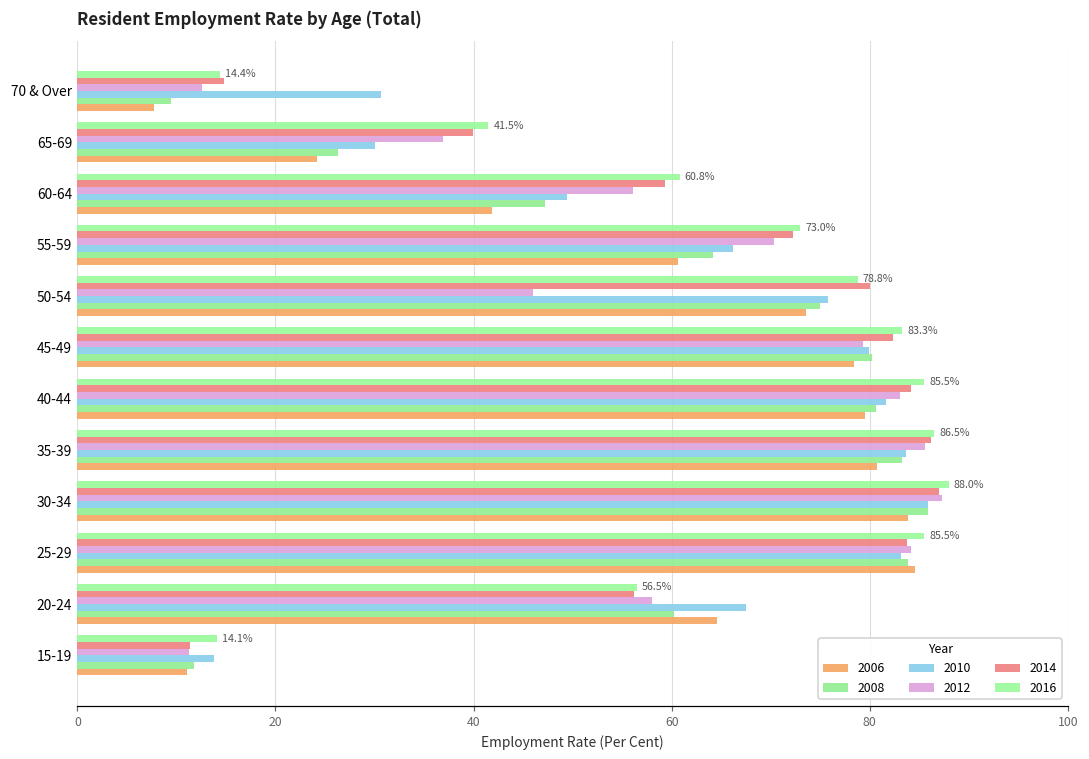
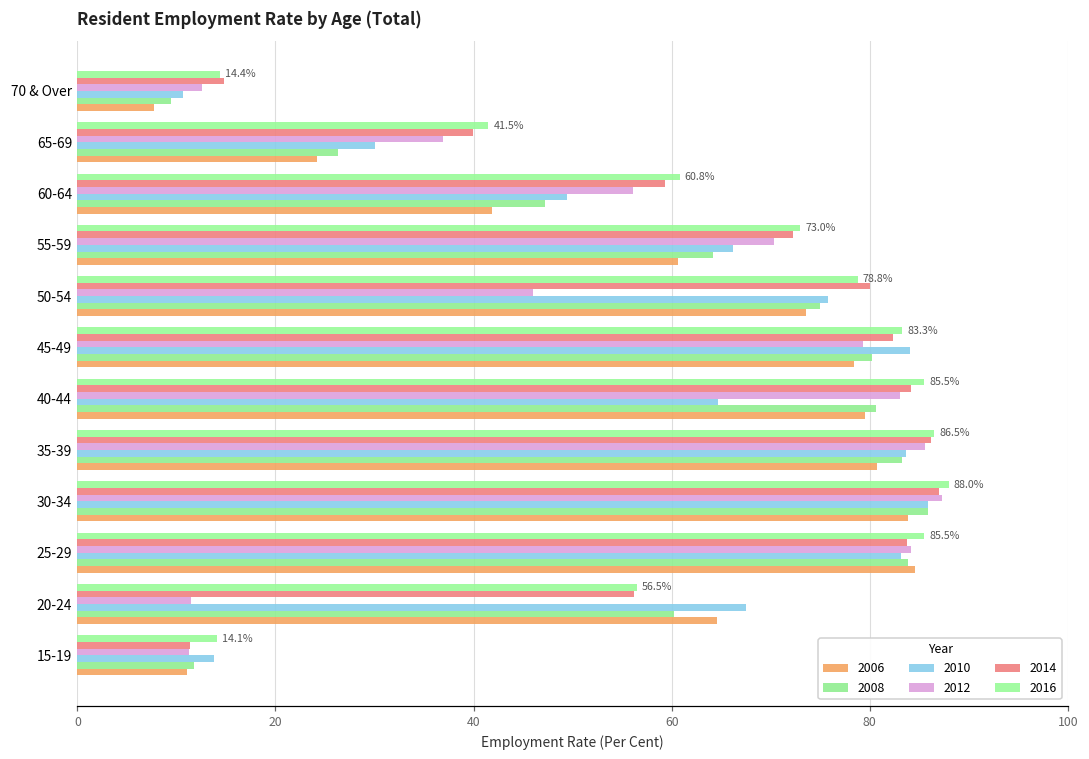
  {
    "2010": {
-     "70 & Over": 31,
+     "70 & Over": 11,
      "65-69": 30,
      "60-64": 49,
      "55-59": 66,
      "50-54": 76,
-     "45-49": 80,
-     "40-44": 82,
+     "45-49": 84,
+     "40-44": 65,
      "35-39": 84,
      "30-34": 86,
      "25-29": 83,
      "20-24": 68,
      "15-19": 14
    },
    "2012": {
      "70 & Over": 13,
      "65-69": 37,
      "60-64": 56,
      "55-59": 70,
      "50-54": 46,
      "45-49": 79,
      "40-44": 83,
      "35-39": 86,
      "30-34": 87,
      "25-29": 84,
-     "20-24": 58,
+     "20-24": 12,
      "15-19": 11
    }
  }
